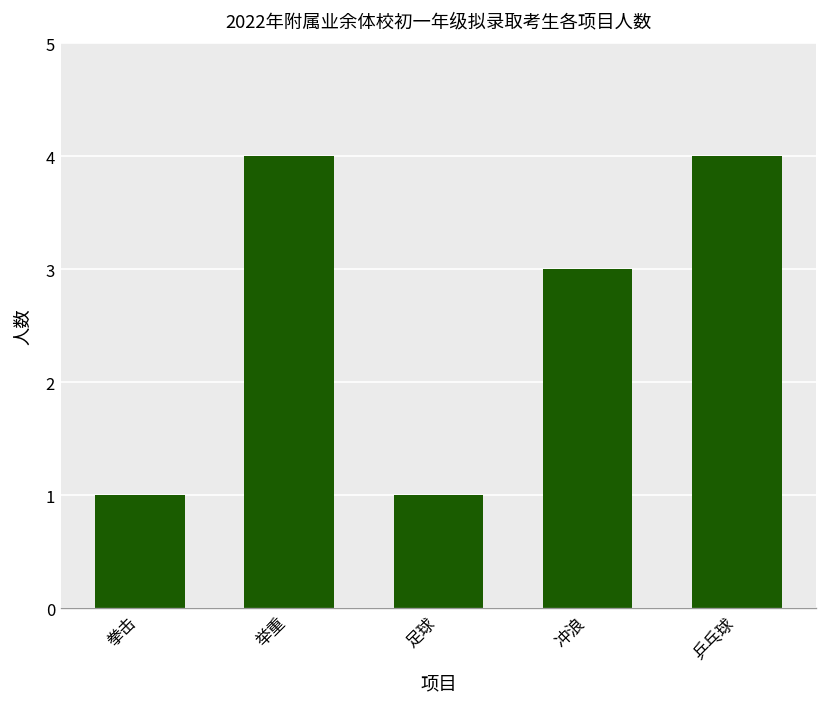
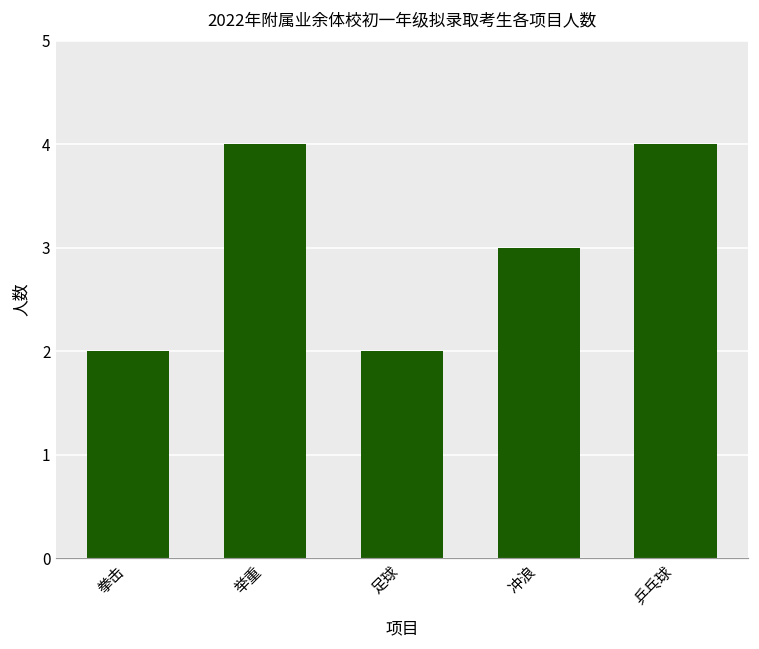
  {
-   "拳击": 1,
+   "拳击": 2,
    "举重": 4,
-   "足球": 1,
+   "足球": 2,
    "冲浪": 3,
    "乒乓球": 4
  }
